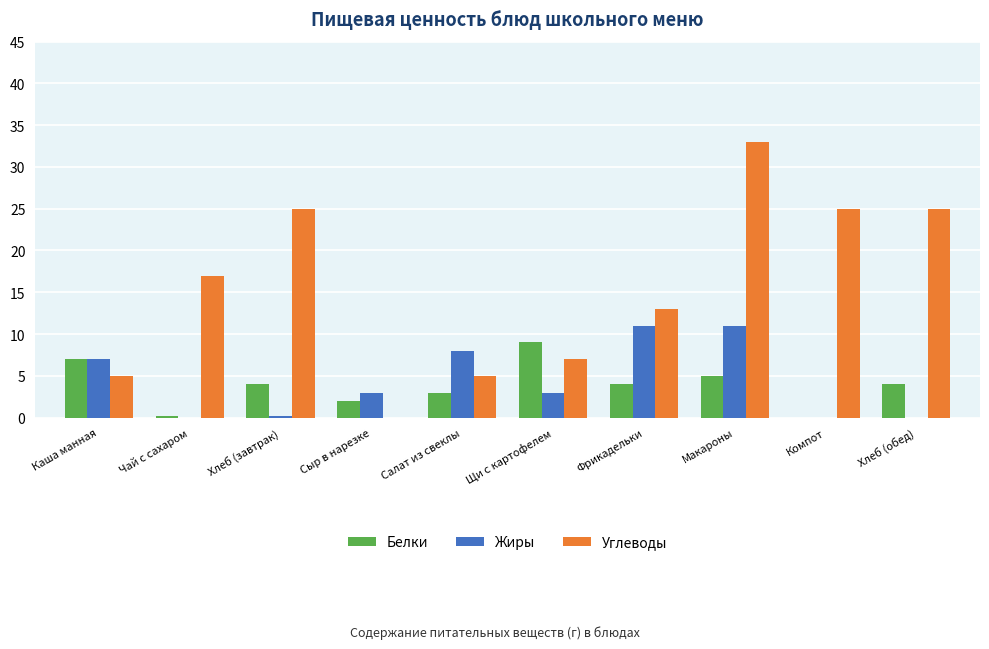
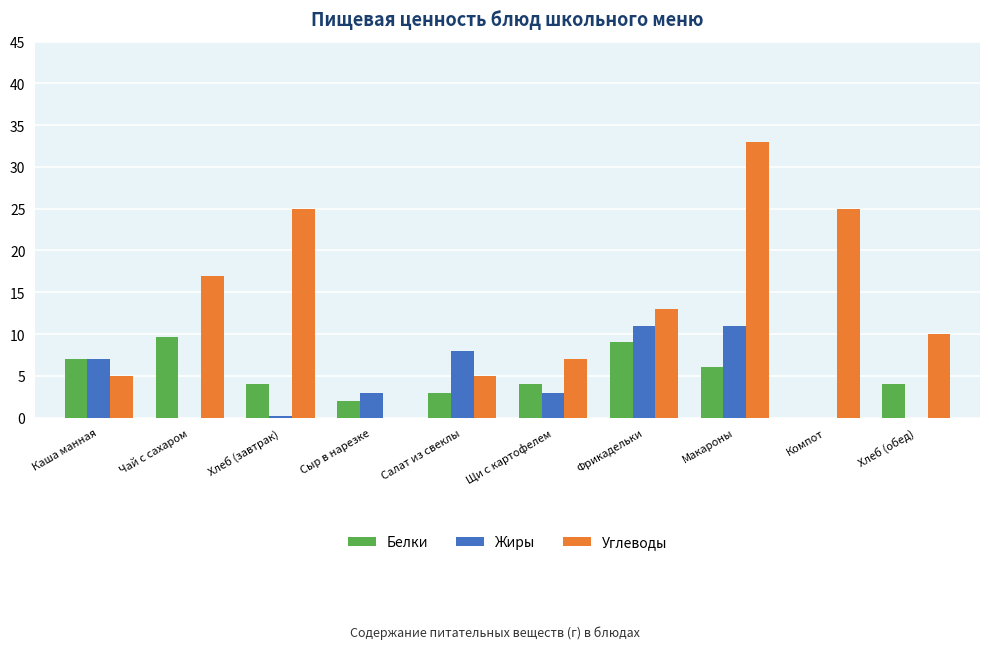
  {
    "Белки": {
      "Каша манная": 7,
-     "Чай с сахаром": 0,
+     "Чай с сахаром": 10,
      "Хлеб (завтрак)": 4,
      "Сыр в нарезке": 2,
      "Салат из свеклы": 3,
-     "Щи с картофелем": 9,
-     "Фрикадельки": 4,
-     "Макароны": 5,
+     "Щи с картофелем": 4,
+     "Фрикадельки": 9,
+     "Макароны": 6,
      "Компот": 0,
      "Хлеб (обед)": 4
    },
    "Жиры": {
      "Каша манная": 7,
      "Чай с сахаром": 0,
      "Сыр в нарезке": 3,
      "Салат из свеклы": 8,
      "Щи с картофелем": 3,
      "Фрикадельки": 11,
      "Макароны": 11,
      "Компот": 0,
      "Хлеб (обед)": 0
    },
    "Углеводы": {
      "Каша манная": 5,
      "Чай с сахаром": 17,
      "Хлеб (завтрак)": 25,
      "Сыр в нарезке": 0,
      "Салат из свеклы": 5,
      "Щи с картофелем": 7,
      "Фрикадельки": 13,
      "Макароны": 33,
      "Компот": 25,
-     "Хлеб (обед)": 25
+     "Хлеб (обед)": 10
    }
  }
